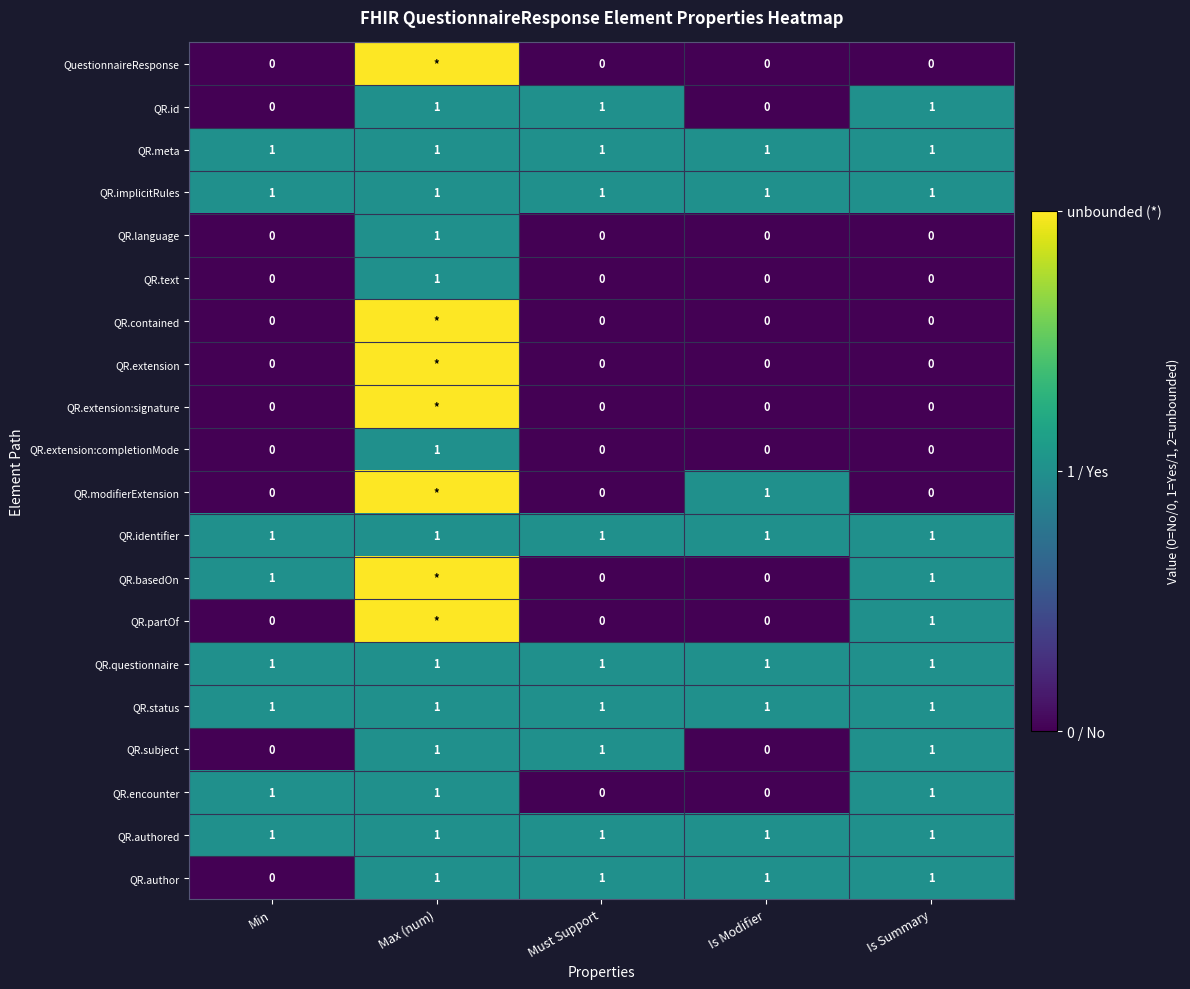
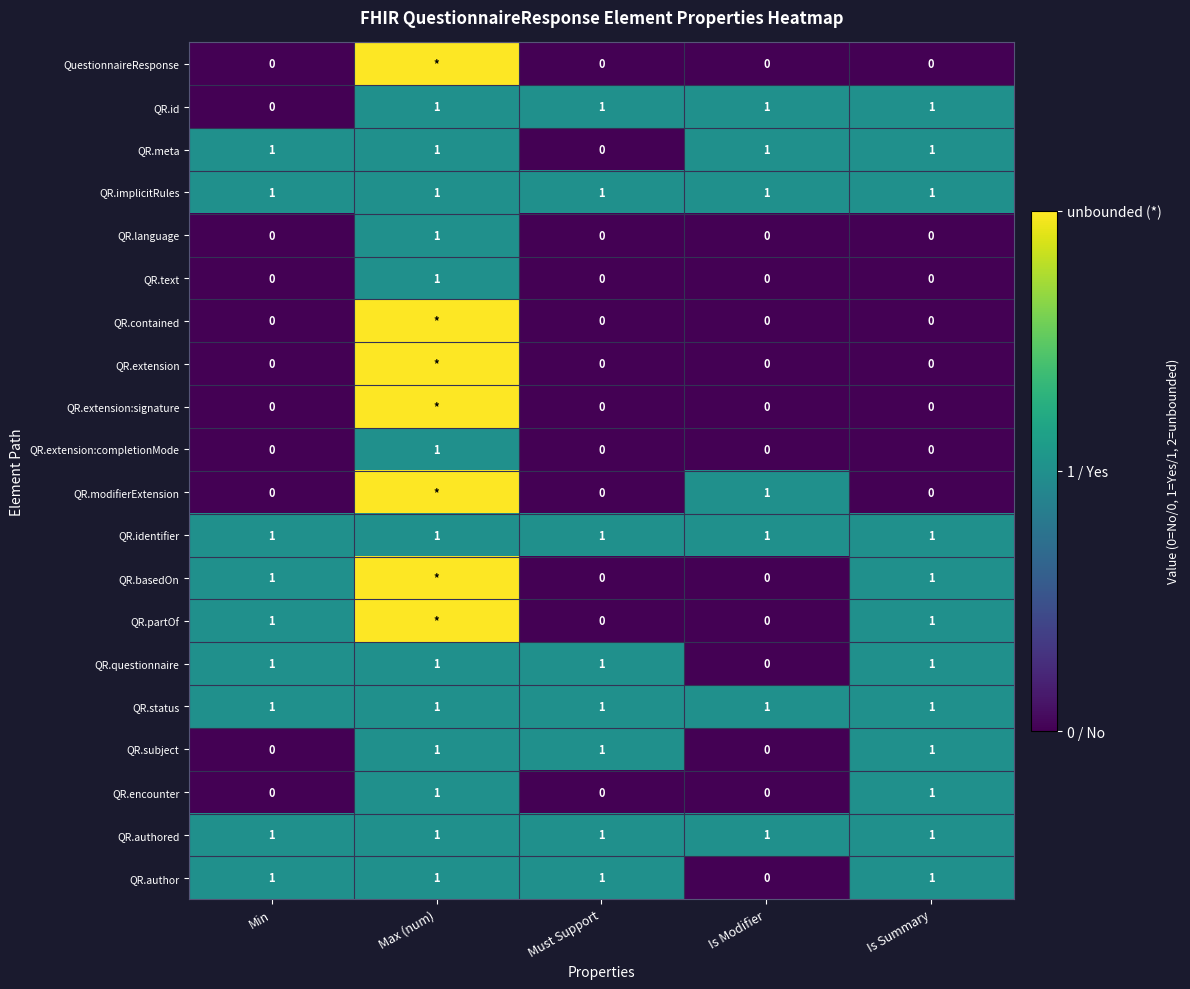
  {
    "QuestionnaireResponse": {
      "Min": 0,
      "Must Support": 0,
      "Is Modifier": 0,
      "Is Summary": 0
    },
    "QR.id": {
      "Min": 0,
      "Max (num)": 1,
      "Must Support": 1,
-     "Is Modifier": 0,
+     "Is Modifier": 1,
      "Is Summary": 1
    },
    "QR.meta": {
      "Min": 1,
      "Max (num)": 1,
-     "Must Support": 1,
+     "Must Support": 0,
      "Is Modifier": 1,
      "Is Summary": 1
    },
    "QR.implicitRules": {
      "Min": 1,
      "Max (num)": 1,
      "Must Support": 1,
      "Is Modifier": 1,
      "Is Summary": 1
    },
    "QR.language": {
      "Min": 0,
      "Max (num)": 1,
      "Must Support": 0,
      "Is Modifier": 0,
      "Is Summary": 0
    },
    "QR.text": {
      "Min": 0,
      "Max (num)": 1,
      "Must Support": 0,
      "Is Modifier": 0,
      "Is Summary": 0
    },
    "QR.contained": {
      "Min": 0,
      "Must Support": 0,
      "Is Modifier": 0,
      "Is Summary": 0
    },
    "QR.extension": {
      "Min": 0,
      "Must Support": 0,
      "Is Modifier": 0,
      "Is Summary": 0
    },
    "QR.extension:signature": {
      "Min": 0,
      "Must Support": 0,
      "Is Modifier": 0,
      "Is Summary": 0
    },
    "QR.extension:completionMode": {
      "Min": 0,
      "Max (num)": 1,
      "Must Support": 0,
      "Is Modifier": 0,
      "Is Summary": 0
    },
    "QR.modifierExtension": {
      "Min": 0,
      "Must Support": 0,
      "Is Modifier": 1,
      "Is Summary": 0
    },
    "QR.identifier": {
      "Min": 1,
      "Max (num)": 1,
      "Must Support": 1,
      "Is Modifier": 1,
      "Is Summary": 1
    },
    "QR.basedOn": {
      "Min": 1,
      "Must Support": 0,
      "Is Modifier": 0,
      "Is Summary": 1
    },
    "QR.partOf": {
-     "Min": 0,
+     "Min": 1,
      "Must Support": 0,
      "Is Modifier": 0,
      "Is Summary": 1
    },
    "QR.questionnaire": {
      "Min": 1,
      "Max (num)": 1,
      "Must Support": 1,
-     "Is Modifier": 1,
+     "Is Modifier": 0,
      "Is Summary": 1
    },
    "QR.status": {
      "Min": 1,
      "Max (num)": 1,
      "Must Support": 1,
      "Is Modifier": 1,
      "Is Summary": 1
    },
    "QR.subject": {
      "Min": 0,
      "Max (num)": 1,
      "Must Support": 1,
      "Is Modifier": 0,
      "Is Summary": 1
    },
    "QR.encounter": {
-     "Min": 1,
+     "Min": 0,
      "Max (num)": 1,
      "Must Support": 0,
      "Is Modifier": 0,
      "Is Summary": 1
    },
    "QR.authored": {
      "Min": 1,
      "Max (num)": 1,
      "Must Support": 1,
      "Is Modifier": 1,
      "Is Summary": 1
    },
    "QR.author": {
-     "Min": 0,
+     "Min": 1,
      "Max (num)": 1,
      "Must Support": 1,
-     "Is Modifier": 1,
+     "Is Modifier": 0,
      "Is Summary": 1
    }
  }
